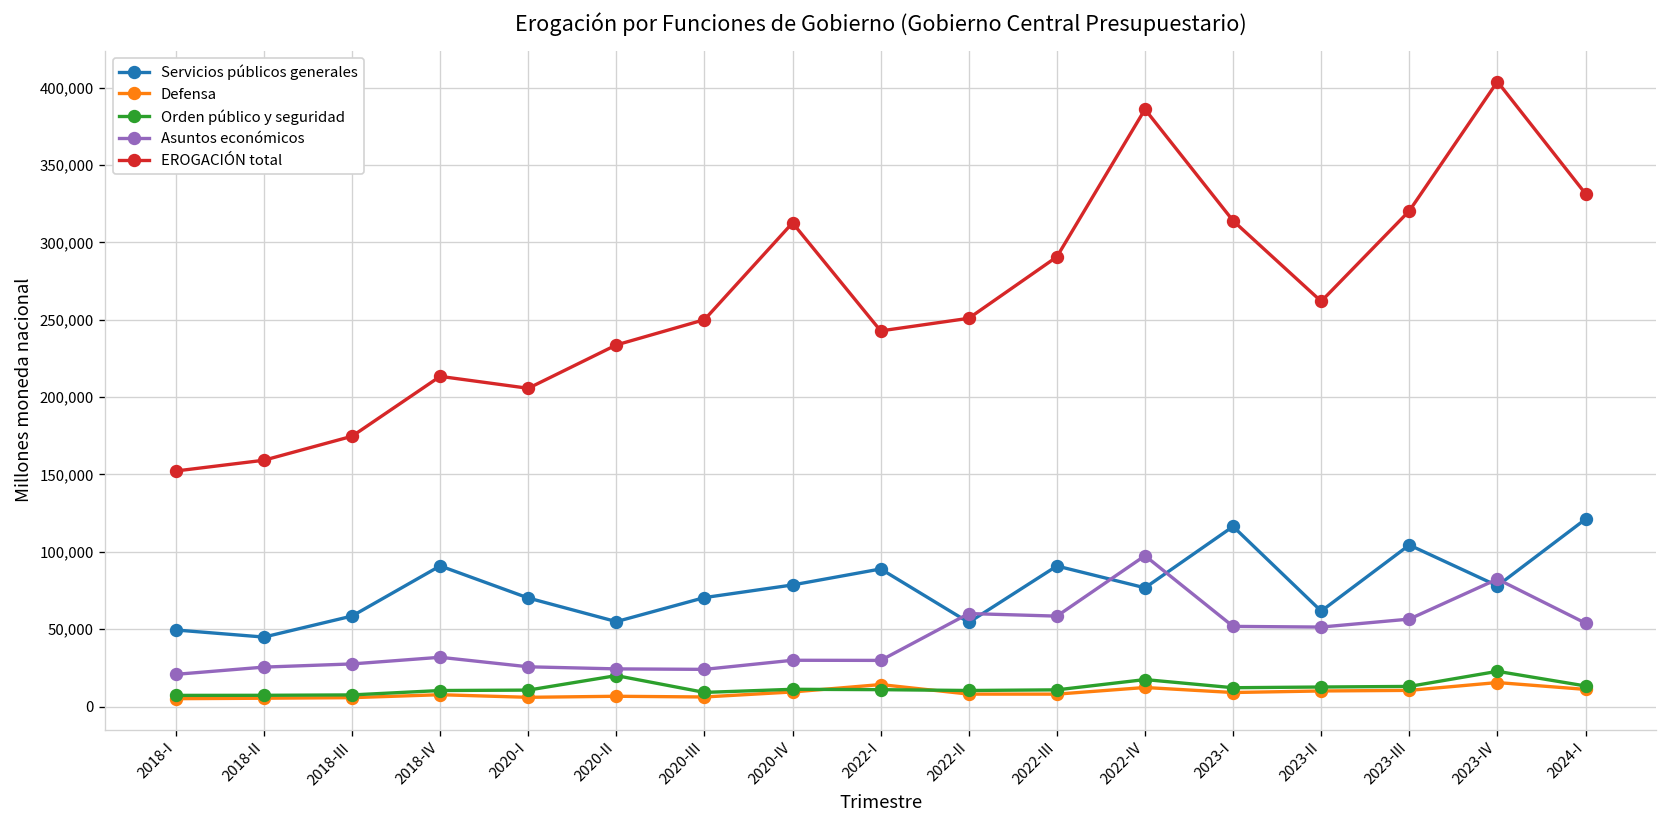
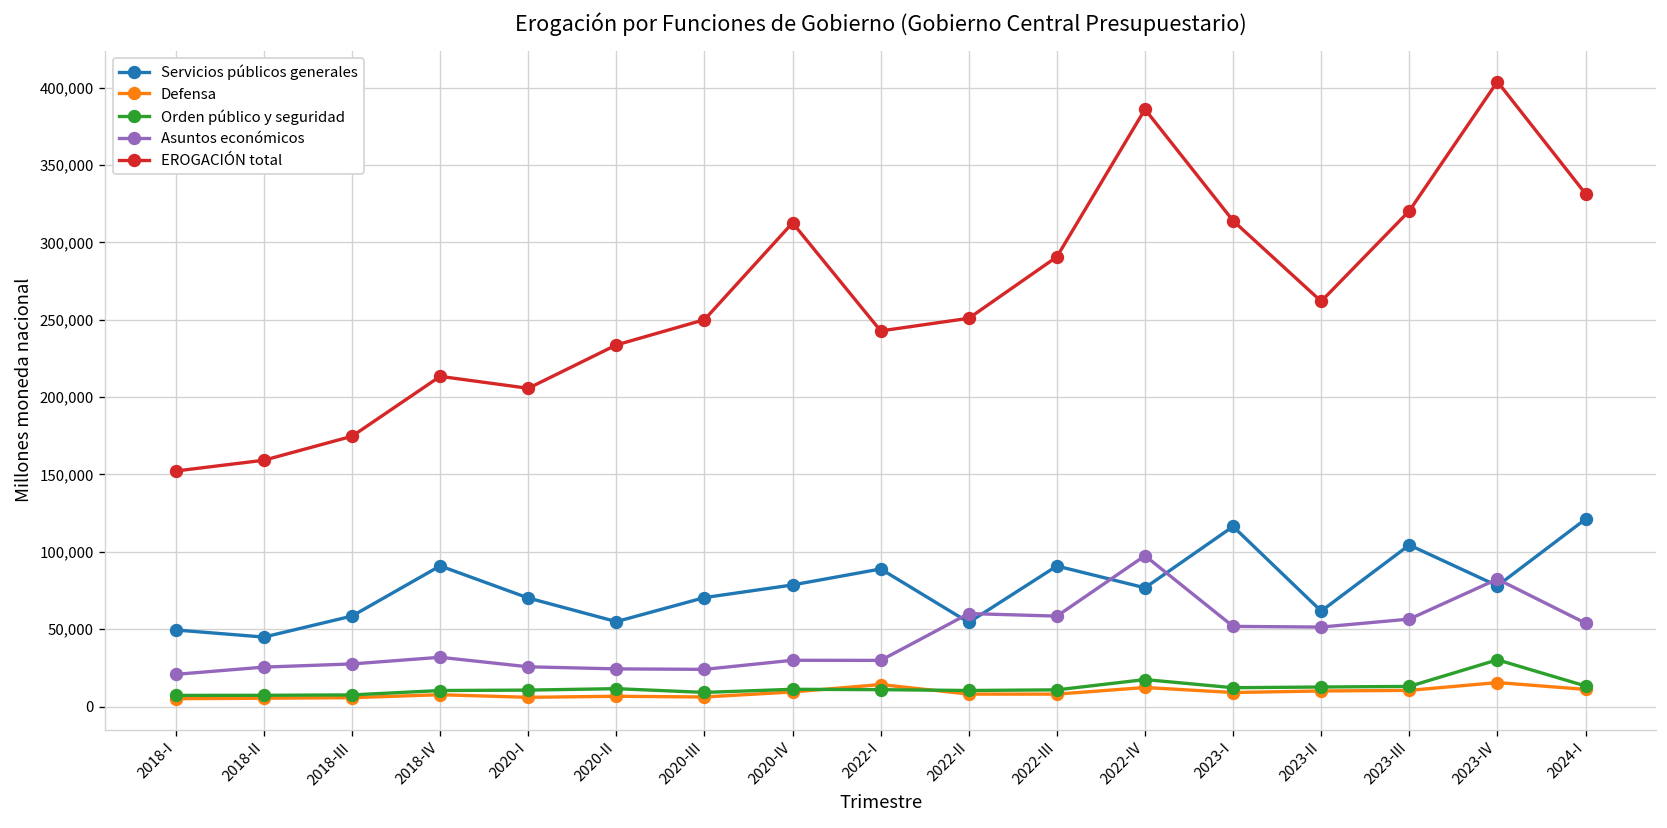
  {
    "Servicios públicos generales": {
      "2018-I": "49,000",
      "2018-II": "45,000",
      "2018-III": "58,000",
      "2018-IV": "91,000",
      "2020-I": "70,000",
      "2020-II": "55,000",
      "2020-III": "70,000",
      "2020-IV": "79,000",
      "2022-I": "89,000",
      "2022-II": "54,000",
      "2022-III": "91,000",
      "2022-IV": "77,000",
      "2023-I": "116,000",
      "2023-II": "62,000",
      "2023-III": "104,000",
      "2023-IV": "78,000",
      "2024-I": "121,000"
    },
    "Defensa": {
      "2018-I": "5,000",
      "2018-IV": "8,000",
      "2020-I": "6,000",
      "2020-II": "7,000",
      "2020-III": "6,000",
      "2022-I": "14,000",
      "2022-II": "8,000",
      "2022-III": "8,000",
      "2022-IV": "12,000",
      "2023-I": "9,000",
      "2023-II": "10,000",
      "2023-III": "10,000",
      "2023-IV": "16,000",
      "2024-I": "11,000"
    },
    "Orden público y seguridad": {
      "2018-I": "7,000",
      "2018-IV": "10,000",
      "2020-I": "11,000",
-     "2020-II": "20,000",
+     "2020-II": "12,000",
      "2020-III": "9,000",
      "2022-I": "11,000",
      "2022-II": "10,000",
      "2022-III": "11,000",
      "2022-IV": "17,000",
      "2023-I": "12,000",
      "2023-II": "13,000",
      "2023-III": "13,000",
-     "2023-IV": "23,000",
+     "2023-IV": "30,000",
      "2024-I": "13,000"
    },
    "Asuntos económicos": {
      "2018-I": "21,000",
      "2018-II": "25,000",
      "2018-III": "28,000",
      "2018-IV": "32,000",
      "2020-I": "26,000",
      "2020-II": "24,000",
      "2020-III": "24,000",
      "2020-IV": "30,000",
      "2022-I": "30,000",
      "2022-II": "60,000",
      "2022-III": "58,000",
      "2022-IV": "97,000",
      "2023-I": "52,000",
      "2023-II": "51,000",
      "2023-III": "57,000",
      "2023-IV": "82,000",
      "2024-I": "54,000"
    },
    "EROGACIÓN total": {
      "2018-I": "152,000",
      "2018-II": "159,000",
      "2018-III": "175,000",
      "2018-IV": "213,000",
      "2020-I": "206,000",
      "2020-II": "234,000",
      "2020-III": "250,000",
      "2020-IV": "313,000",
      "2022-I": "243,000",
      "2022-II": "251,000",
      "2022-III": "291,000",
      "2022-IV": "386,000",
      "2023-I": "314,000",
      "2023-II": "262,000",
      "2023-III": "320,000",
      "2023-IV": "404,000",
      "2024-I": "331,000"
    }
  }
